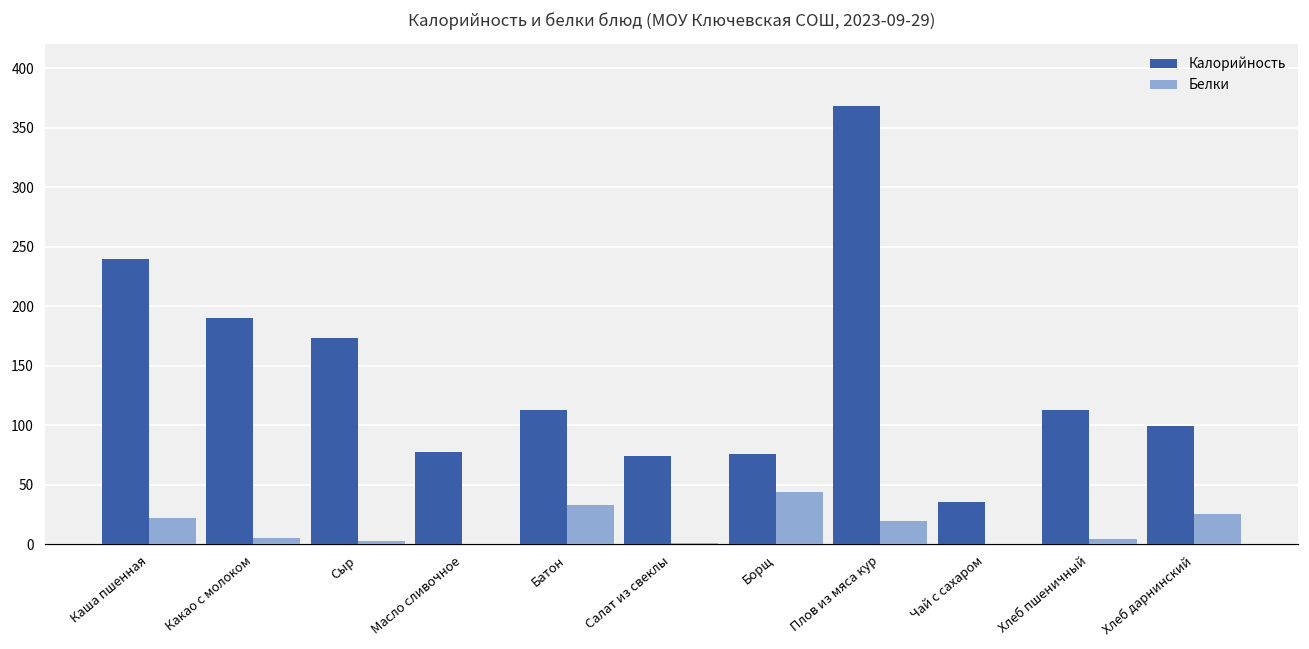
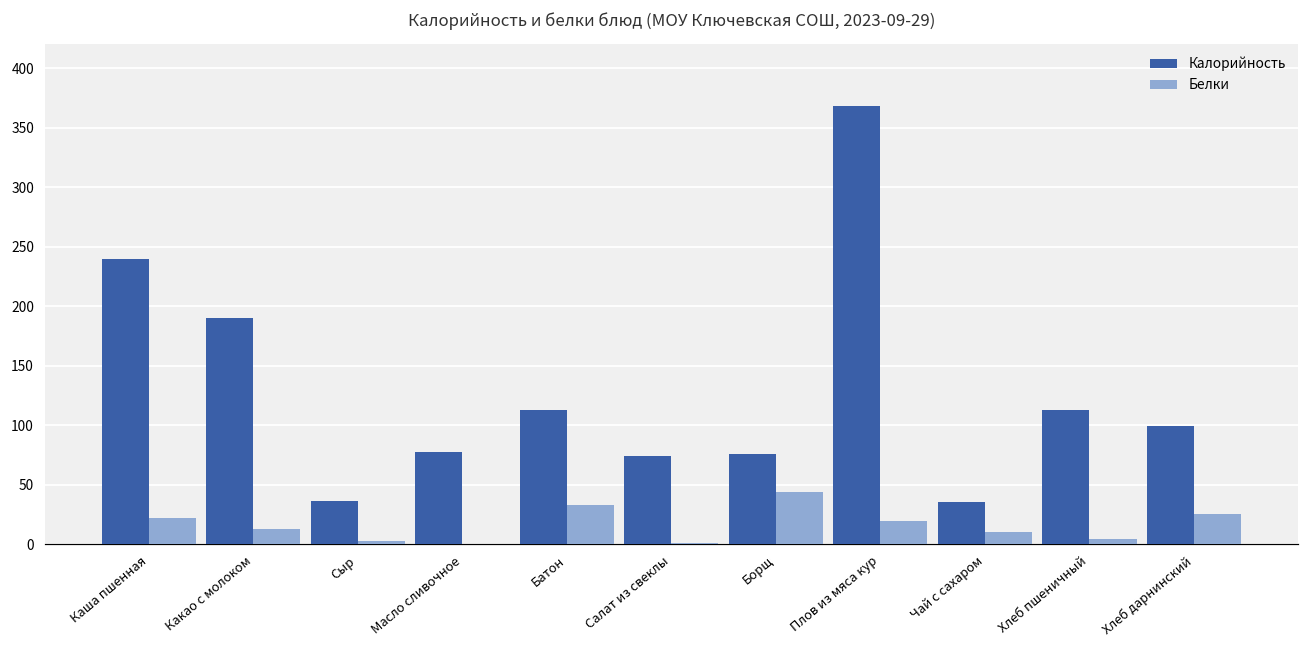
  {
    "Калорийность": {
      "Каша пшенная": 240,
      "Какао с молоком": 190,
-     "Сыр": 173,
+     "Сыр": 36,
      "Масло сливочное": 77,
      "Батон": 113,
      "Салат из свеклы": 74,
      "Борщ": 76,
      "Плов из мяса кур": 368,
      "Чай с сахаром": 35,
      "Хлеб пшеничный": 113,
      "Хлеб дарнинский": 100
    },
    "Белки": {
      "Каша пшенная": 22,
-     "Какао с молоком": 5,
+     "Какао с молоком": 12,
      "Сыр": 3,
      "Батон": 33,
      "Борщ": 44,
      "Плов из мяса кур": 19,
-     "Чай с сахаром": 0,
+     "Чай с сахаром": 10,
      "Хлеб пшеничный": 4,
      "Хлеб дарнинский": 25
    }
  }
